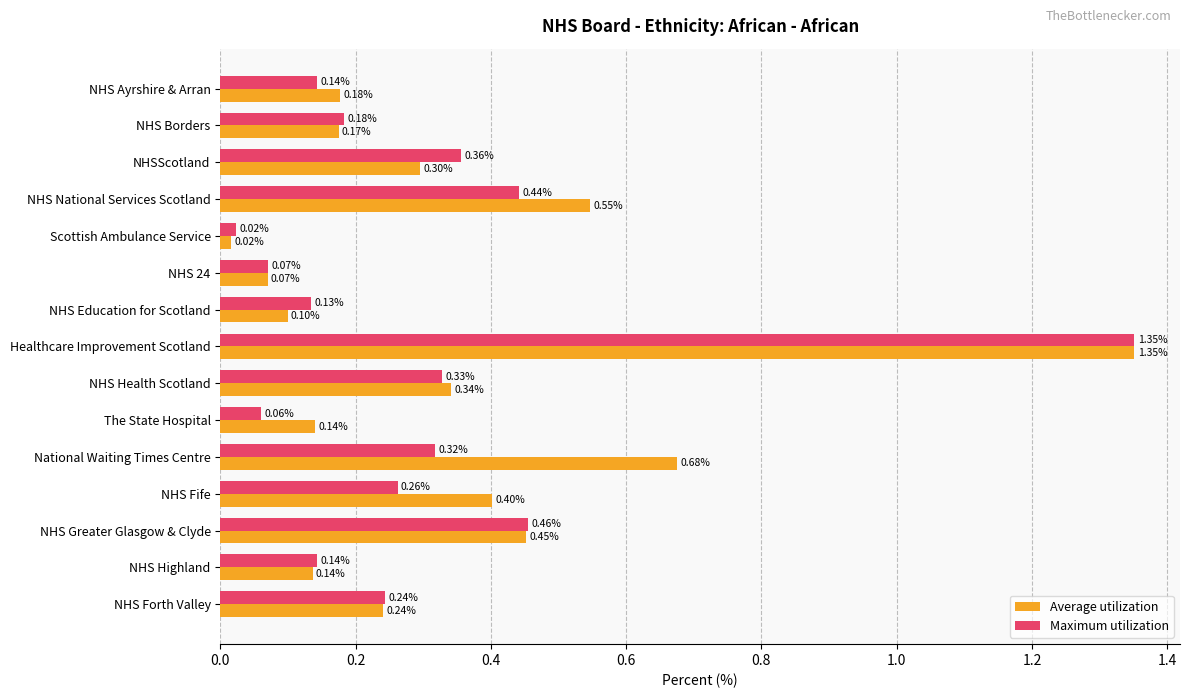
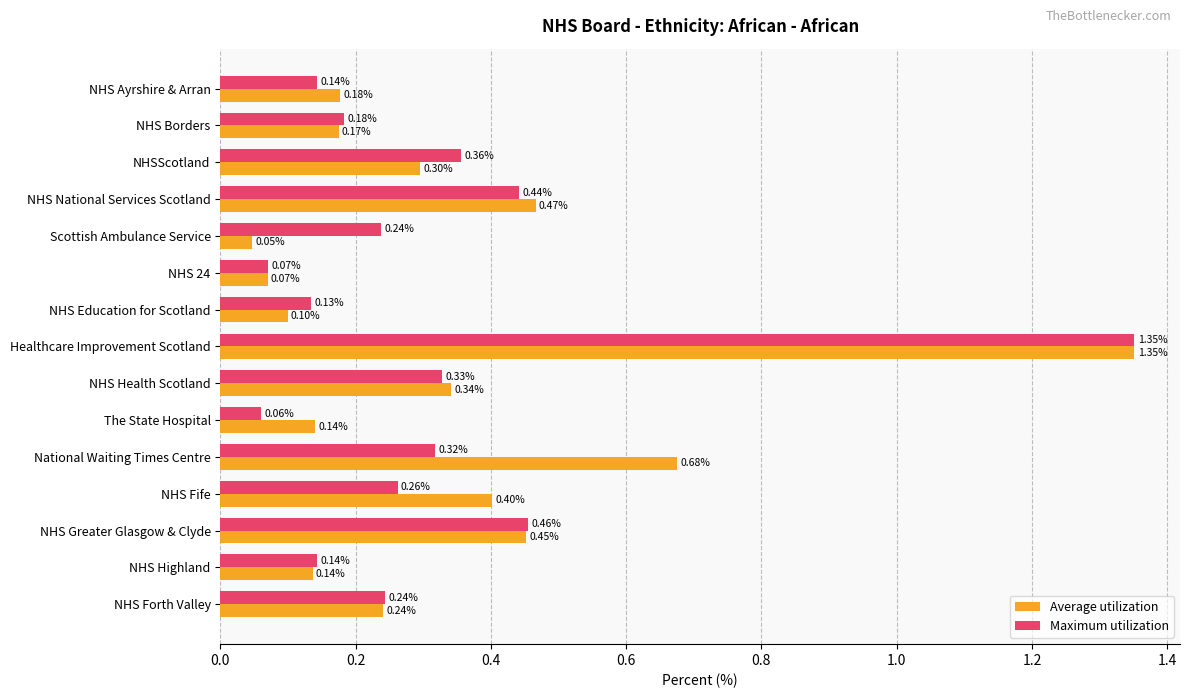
  {
    "Average utilization": {
      "NHS Ayrshire & Arran": "0.18%",
      "NHS Borders": "0.17%",
      "NHSScotland": "0.30%",
-     "NHS National Services Scotland": "0.55%",
-     "Scottish Ambulance Service": "0.02%",
+     "NHS National Services Scotland": "0.47%",
+     "Scottish Ambulance Service": "0.05%",
      "NHS 24": "0.07%",
      "NHS Education for Scotland": "0.10%",
      "Healthcare Improvement Scotland": "1.35%",
      "NHS Health Scotland": "0.34%",
      "The State Hospital": "0.14%",
      "National Waiting Times Centre": "0.68%",
      "NHS Fife": "0.40%",
      "NHS Greater Glasgow & Clyde": "0.45%",
      "NHS Highland": "0.14%",
      "NHS Forth Valley": "0.24%"
    },
    "Maximum utilization": {
      "NHS Ayrshire & Arran": "0.14%",
      "NHS Borders": "0.18%",
      "NHSScotland": "0.36%",
      "NHS National Services Scotland": "0.44%",
-     "Scottish Ambulance Service": "0.02%",
+     "Scottish Ambulance Service": "0.24%",
      "NHS 24": "0.07%",
      "NHS Education for Scotland": "0.13%",
      "Healthcare Improvement Scotland": "1.35%",
      "NHS Health Scotland": "0.33%",
      "The State Hospital": "0.06%",
      "National Waiting Times Centre": "0.32%",
      "NHS Fife": "0.26%",
      "NHS Greater Glasgow & Clyde": "0.46%",
      "NHS Highland": "0.14%",
      "NHS Forth Valley": "0.24%"
    }
  }
